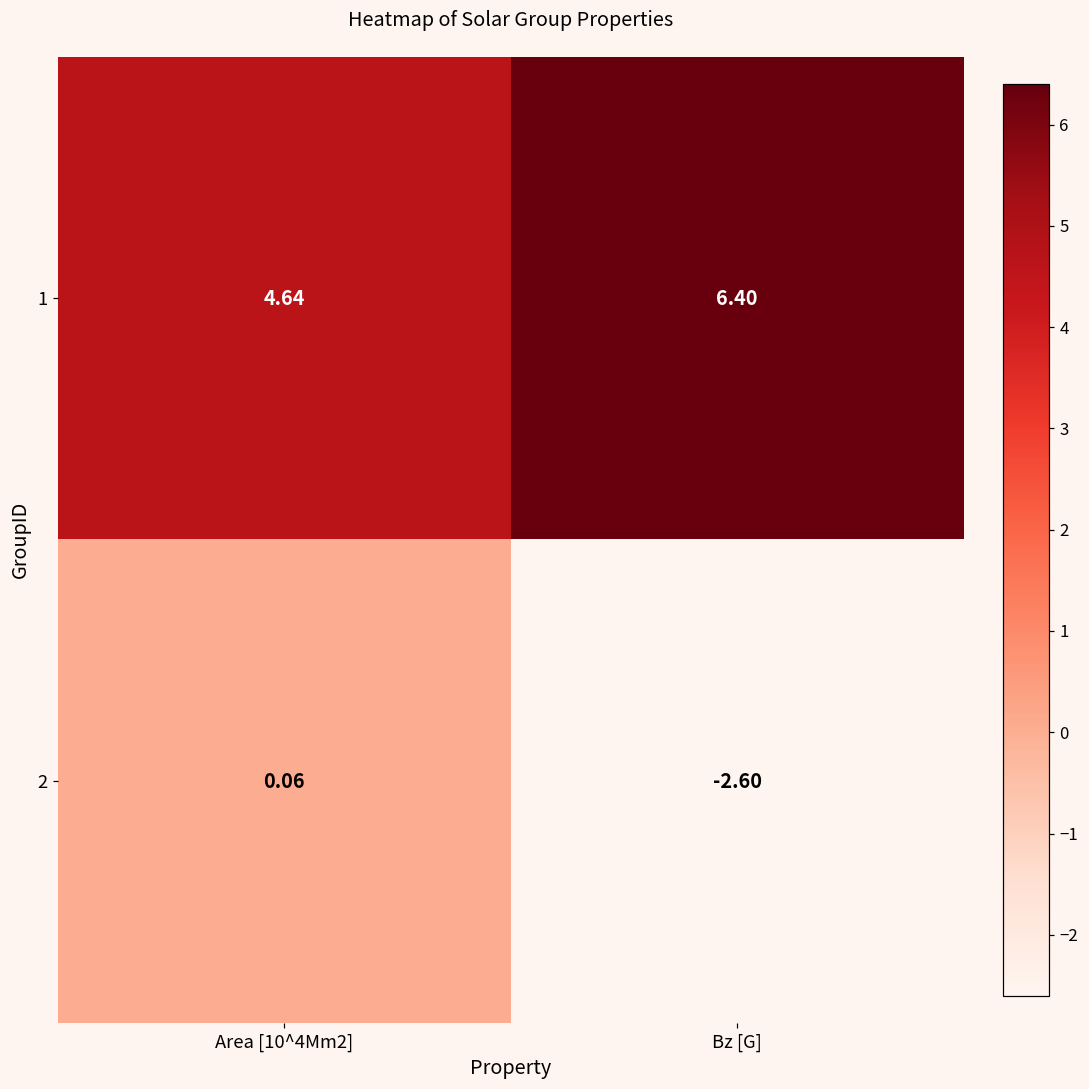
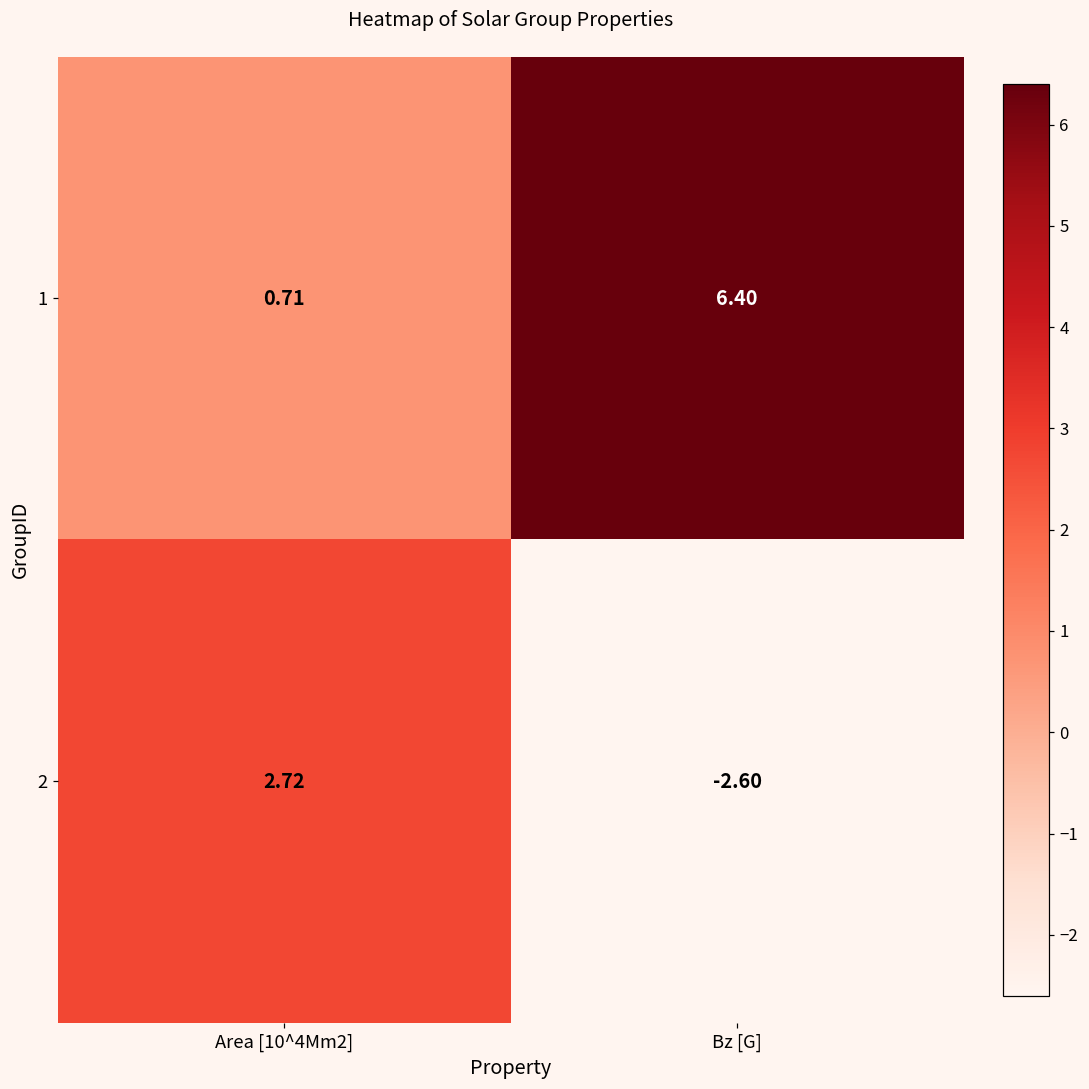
  {
    "1": {
-     "Area [10^4Mm2]": 4.64,
+     "Area [10^4Mm2]": 0.71,
      "Bz [G]": 6.40
    },
    "2": {
-     "Area [10^4Mm2]": 0.06,
+     "Area [10^4Mm2]": 2.72,
      "Bz [G]": -2.60
    }
  }
